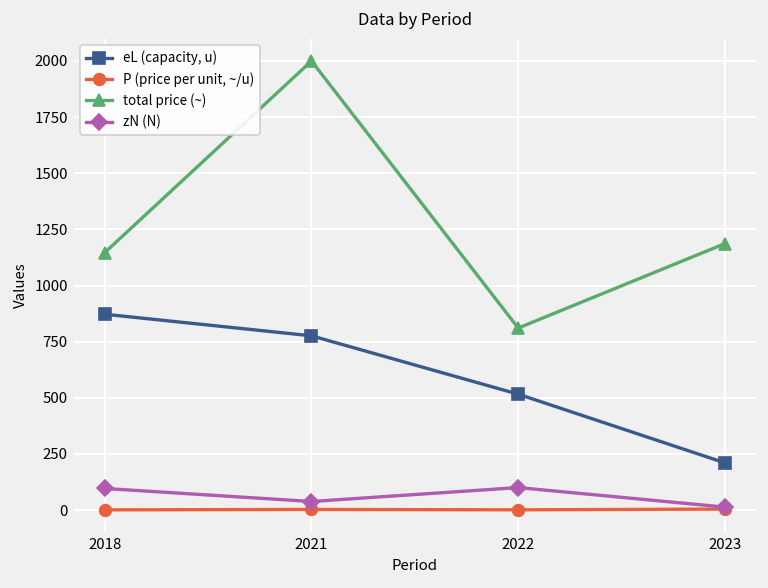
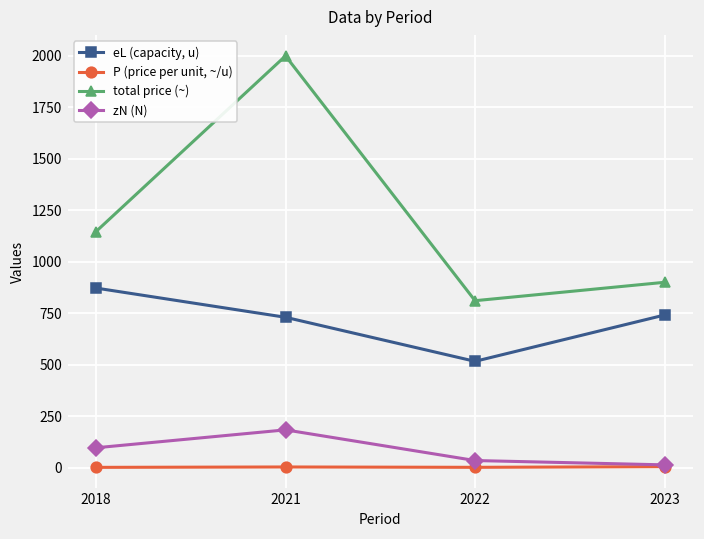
  {
    "eL (capacity, u)": {
      "2018": 870,
-     "2021": 780,
+     "2021": 730,
      "2022": 520,
-     "2023": 210
+     "2023": 740
    },
    "P (price per unit, ~/u)": {
      "2018": 0,
      "2021": 0,
      "2022": 0
    },
    "total price (~)": {
      "2018": 1150,
      "2021": 2000,
      "2022": 810,
-     "2023": 1190
+     "2023": 900
    },
    "zN (N)": {
      "2018": 100,
-     "2021": 40,
-     "2022": 100
+     "2021": 180,
+     "2022": 30
    }
  }
